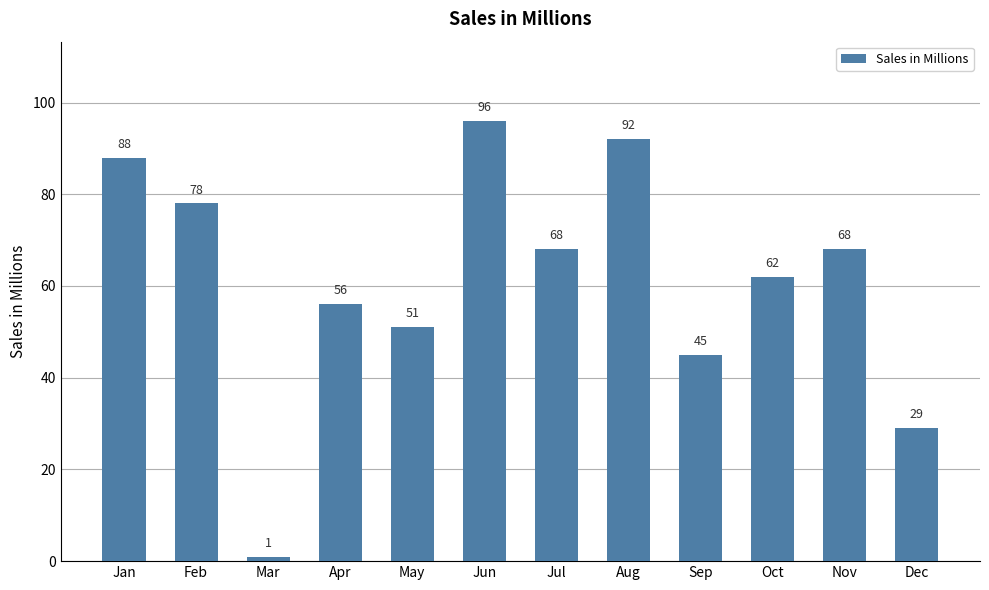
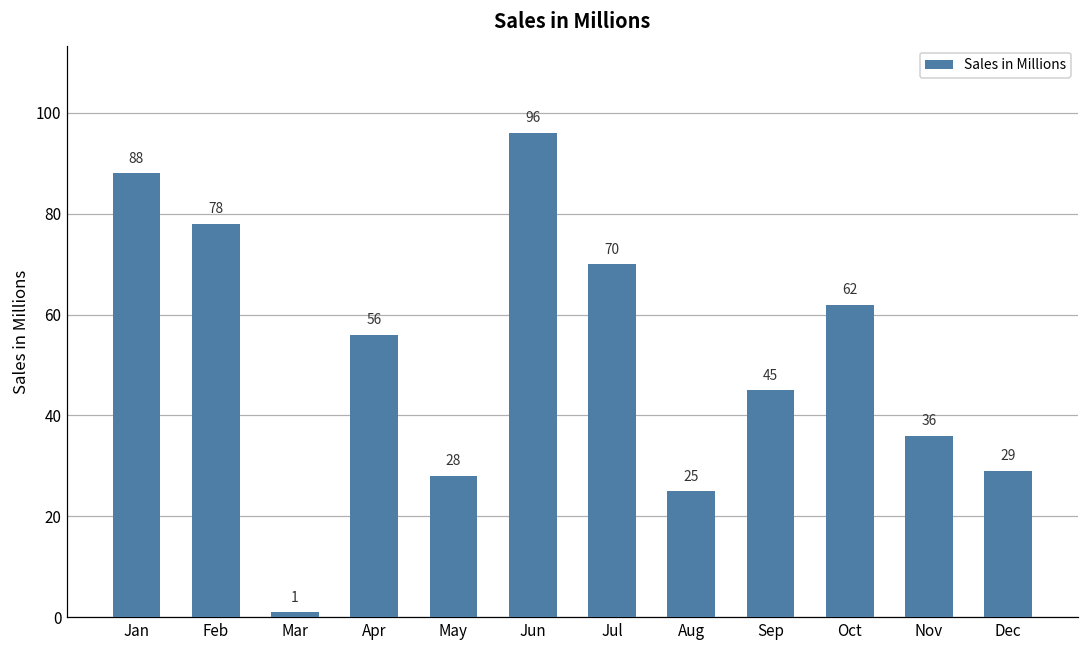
  {
    "Jan": 88,
    "Feb": 78,
    "Mar": 1,
    "Apr": 56,
-   "May": 51,
+   "May": 28,
    "Jun": 96,
-   "Jul": 68,
-   "Aug": 92,
+   "Jul": 70,
+   "Aug": 25,
    "Sep": 45,
    "Oct": 62,
-   "Nov": 68,
+   "Nov": 36,
    "Dec": 29
  }
